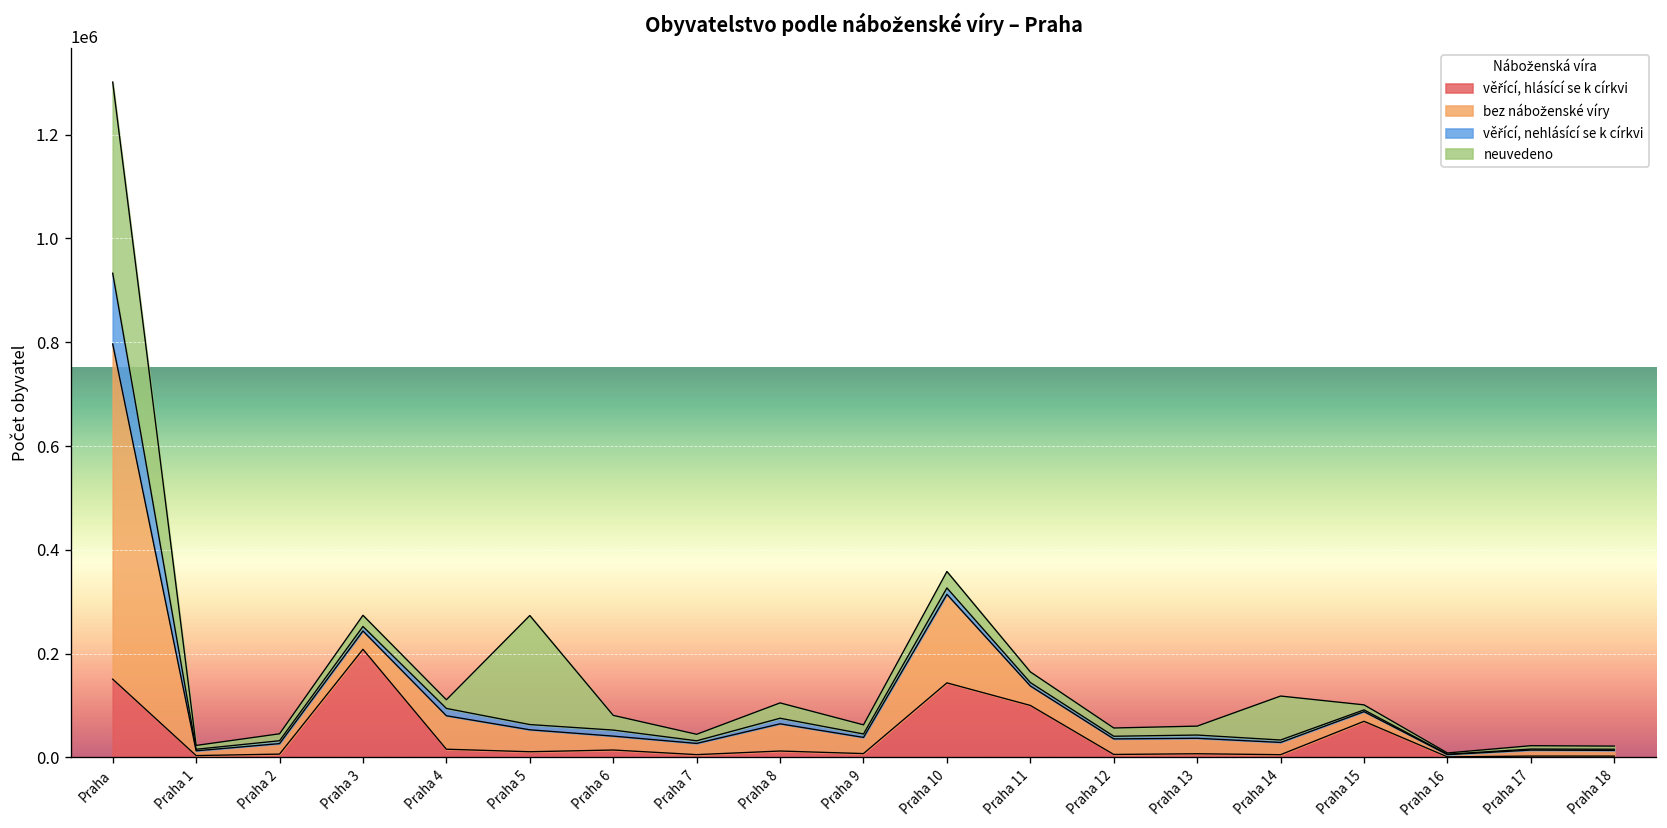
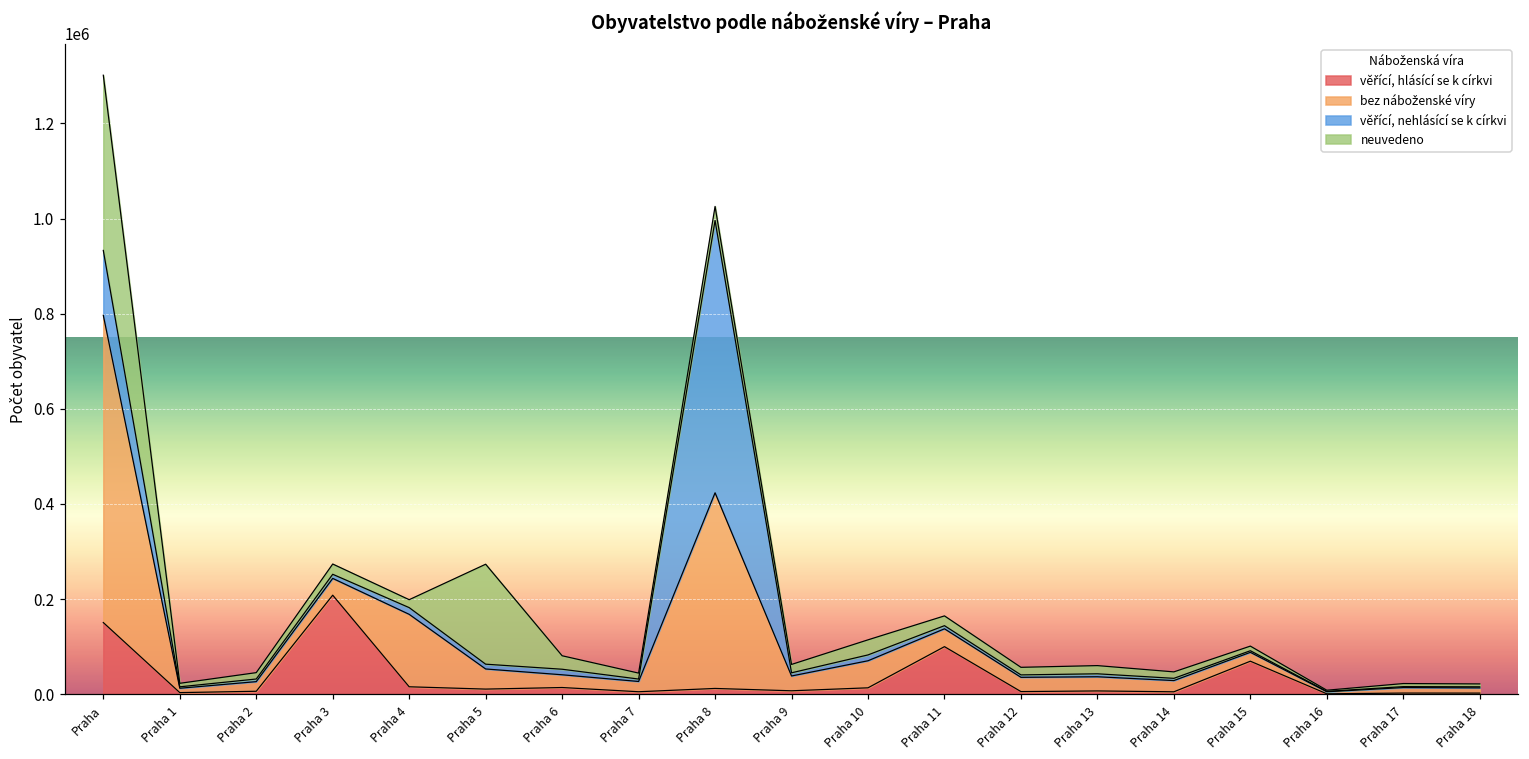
  {
    "věřící, hlásící se k církvi": {
      "Praha": 150000,
      "Praha 1": 0,
      "Praha 2": 10000,
      "Praha 3": 210000,
      "Praha 4": 20000,
      "Praha 5": 10000,
      "Praha 6": 10000,
      "Praha 7": 10000,
      "Praha 8": 10000,
      "Praha 9": 10000,
-     "Praha 10": 140000,
+     "Praha 10": 10000,
      "Praha 11": 100000,
      "Praha 12": 10000,
      "Praha 13": 10000,
      "Praha 14": 10000,
      "Praha 15": 70000,
      "Praha 17": 0,
      "Praha 18": 0
    },
    "bez náboženské víry": {
      "Praha": 650000,
      "Praha 3": 40000,
-     "Praha 4": 60000,
+     "Praha 4": 150000,
      "Praha 5": 40000,
      "Praha 6": 30000,
-     "Praha 8": 50000,
+     "Praha 8": 410000,
      "Praha 9": 30000,
-     "Praha 10": 170000,
+     "Praha 10": 60000,
      "Praha 11": 40000,
      "Praha 13": 30000
    },
    "věřící, nehlásící se k církvi": {
      "Praha": 140000,
      "Praha 3": 10000,
      "Praha 4": 10000,
      "Praha 5": 10000,
      "Praha 6": 10000,
-     "Praha 8": 10000,
+     "Praha 8": 570000,
      "Praha 9": 10000,
      "Praha 10": 10000,
      "Praha 11": 10000,
      "Praha 13": 10000
    },
    "neuvedeno": {
      "Praha": 370000,
      "Praha 1": 10000,
      "Praha 2": 10000,
      "Praha 3": 20000,
      "Praha 4": 20000,
      "Praha 5": 210000,
      "Praha 6": 30000,
      "Praha 7": 10000,
      "Praha 8": 30000,
      "Praha 9": 20000,
      "Praha 10": 30000,
      "Praha 11": 20000,
      "Praha 12": 20000,
      "Praha 13": 20000,
-     "Praha 14": 80000,
+     "Praha 14": 10000,
      "Praha 15": 10000,
      "Praha 17": 10000,
      "Praha 18": 10000
    }
  }
